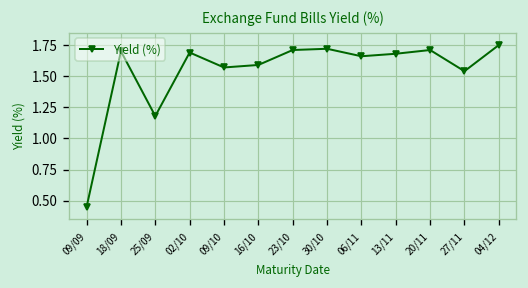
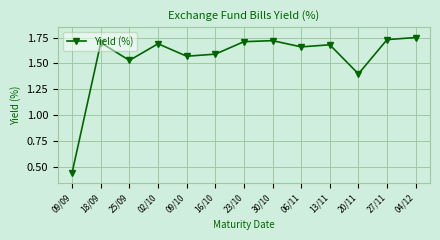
  {
    "09/09": 0.45,
-   "25/09": 1.18,
+   "25/09": 1.53,
    "02/10": 1.69,
    "09/10": 1.57,
    "16/10": 1.59,
    "23/10": 1.71,
    "30/10": 1.72,
    "06/11": 1.66,
    "13/11": 1.68,
-   "20/11": 1.71,
-   "27/11": 1.54,
+   "20/11": 1.40,
+   "27/11": 1.73,
    "04/12": 1.75
  }
